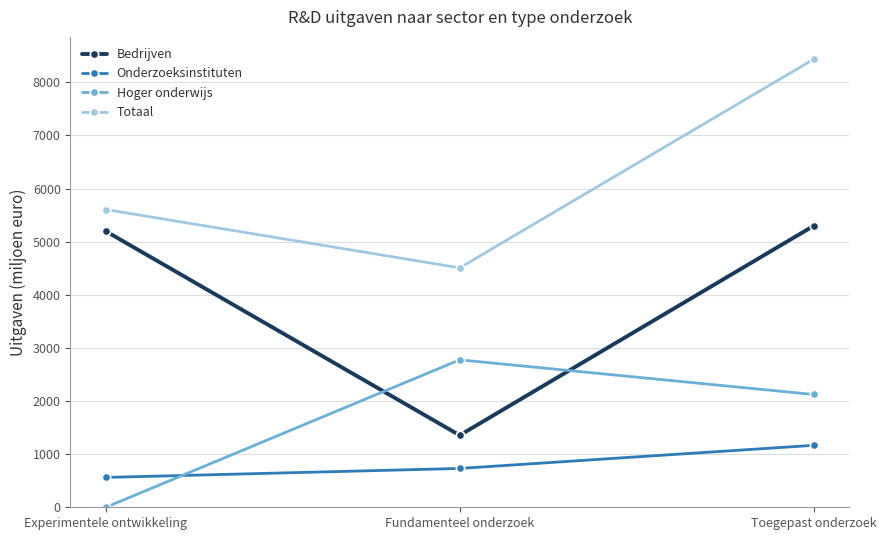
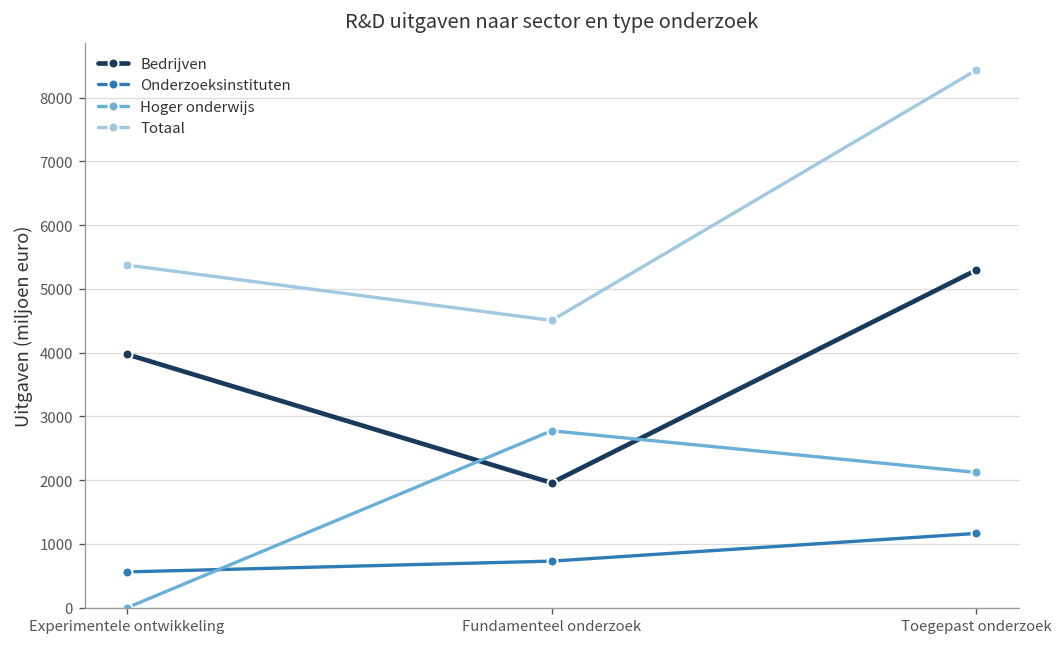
  {
    "Bedrijven": {
-     "Experimentele ontwikkeling": 5200,
-     "Fundamenteel onderzoek": 1400,
+     "Experimentele ontwikkeling": 4000,
+     "Fundamenteel onderzoek": 2000,
      "Toegepast onderzoek": 5300
    },
    "Onderzoeksinstituten": {
      "Experimentele ontwikkeling": 600,
      "Fundamenteel onderzoek": 700,
      "Toegepast onderzoek": 1200
    },
    "Hoger onderwijs": {
      "Experimentele ontwikkeling": 0,
      "Fundamenteel onderzoek": 2800,
      "Toegepast onderzoek": 2100
    },
    "Totaal": {
-     "Experimentele ontwikkeling": 5600,
+     "Experimentele ontwikkeling": 5400,
      "Fundamenteel onderzoek": 4500,
      "Toegepast onderzoek": 8400
    }
  }
